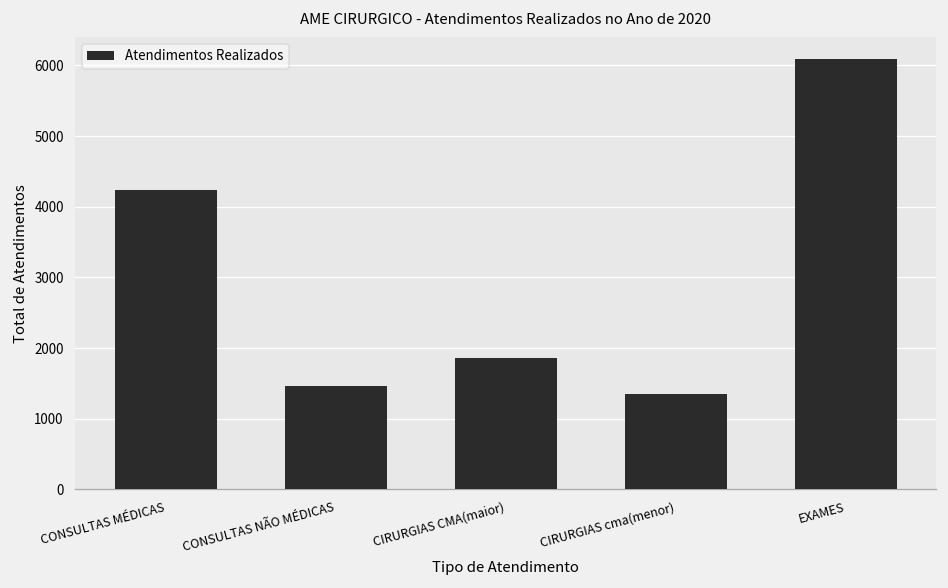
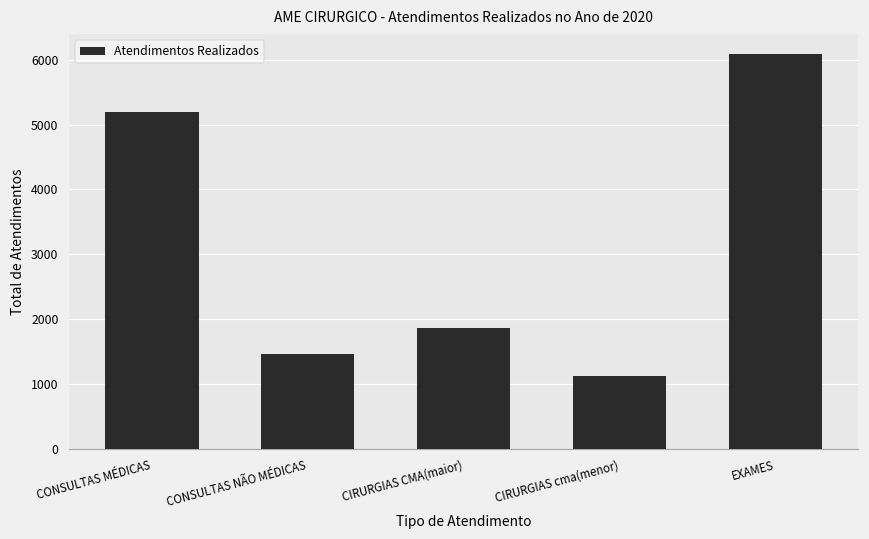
  {
-   "CONSULTAS MÉDICAS": 4200,
+   "CONSULTAS MÉDICAS": 5200,
    "CONSULTAS NÃO MÉDICAS": 1500,
    "CIRURGIAS CMA(maior)": 1900,
-   "CIRURGIAS cma(menor)": 1300,
+   "CIRURGIAS cma(menor)": 1100,
    "EXAMES": 6100
  }
